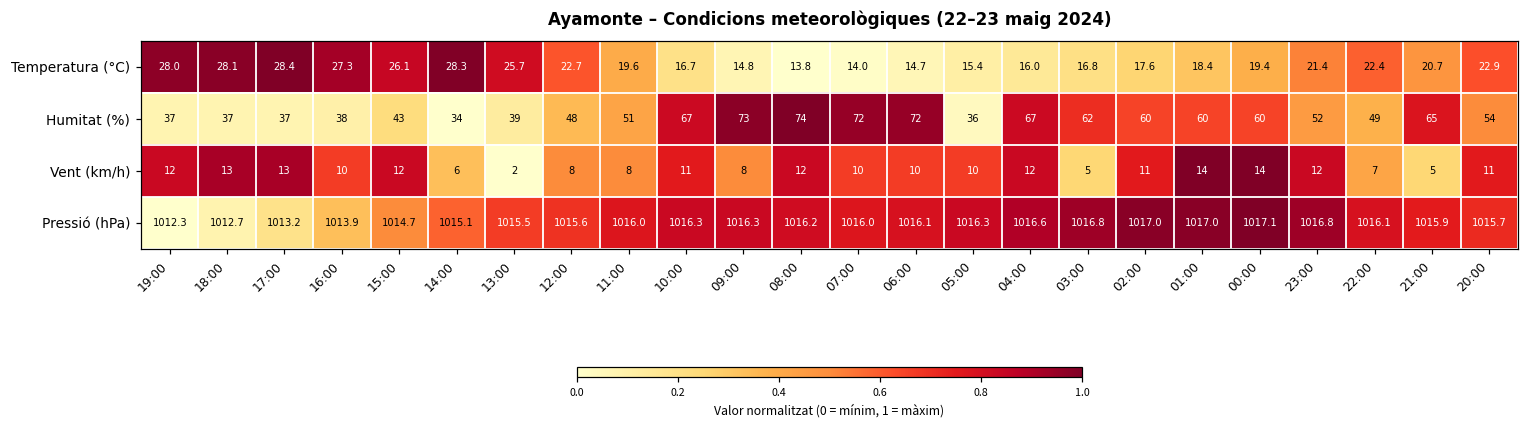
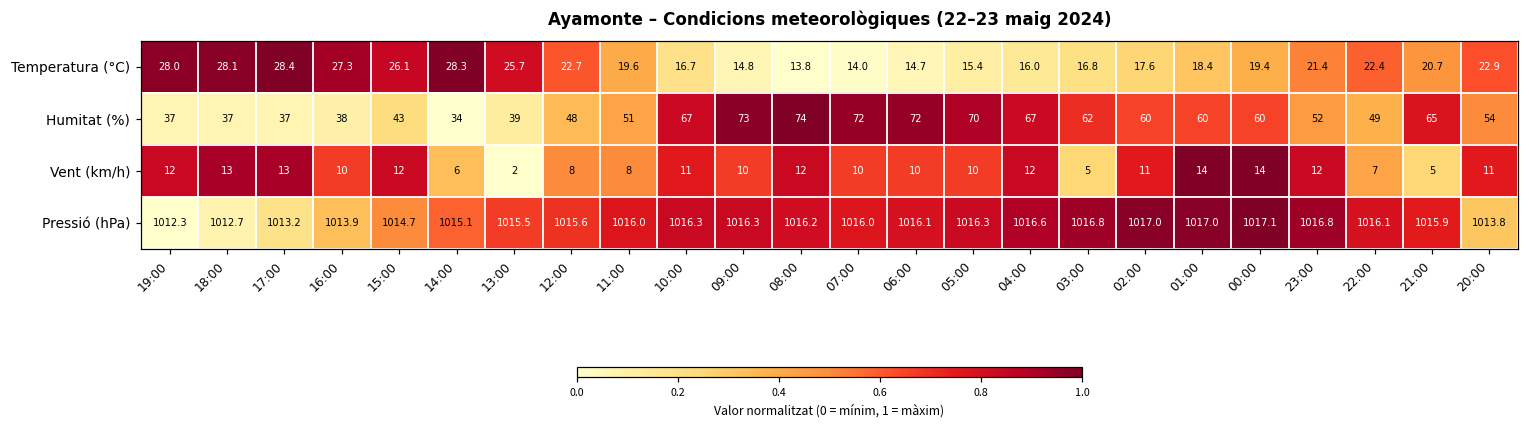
  {
    "Temperatura (°C)": {
      "19:00": 28.0,
      "18:00": 28.1,
      "17:00": 28.4,
      "16:00": 27.3,
      "15:00": 26.1,
      "14:00": 28.3,
      "13:00": 25.7,
      "12:00": 22.7,
      "11:00": 19.6,
      "10:00": 16.7,
      "09:00": 14.8,
      "08:00": 13.8,
      "07:00": 14.0,
      "06:00": 14.7,
      "05:00": 15.4,
      "04:00": 16.0,
      "03:00": 16.8,
      "02:00": 17.6,
      "01:00": 18.4,
      "00:00": 19.4,
      "23:00": 21.4,
      "22:00": 22.4,
      "21:00": 20.7,
      "20:00": 22.9
    },
    "Humitat (%)": {
      "19:00": 37,
      "18:00": 37,
      "17:00": 37,
      "16:00": 38,
      "15:00": 43,
      "14:00": 34,
      "13:00": 39,
      "12:00": 48,
      "11:00": 51,
      "10:00": 67,
      "09:00": 73,
      "08:00": 74,
      "07:00": 72,
      "06:00": 72,
-     "05:00": 36,
+     "05:00": 70,
      "04:00": 67,
      "03:00": 62,
      "02:00": 60,
      "01:00": 60,
      "00:00": 60,
      "23:00": 52,
      "22:00": 49,
      "21:00": 65,
      "20:00": 54
    },
    "Vent (km/h)": {
      "19:00": 12,
      "18:00": 13,
      "17:00": 13,
      "16:00": 10,
      "15:00": 12,
      "14:00": 6,
      "13:00": 2,
      "12:00": 8,
      "11:00": 8,
      "10:00": 11,
-     "09:00": 8,
+     "09:00": 10,
      "08:00": 12,
      "07:00": 10,
      "06:00": 10,
      "05:00": 10,
      "04:00": 12,
      "03:00": 5,
      "02:00": 11,
      "01:00": 14,
      "00:00": 14,
      "23:00": 12,
      "22:00": 7,
      "21:00": 5,
      "20:00": 11
    },
    "Pressió (hPa)": {
      "19:00": 1012.3,
      "18:00": 1012.7,
      "17:00": 1013.2,
      "16:00": 1013.9,
      "15:00": 1014.7,
      "14:00": 1015.1,
      "13:00": 1015.5,
      "12:00": 1015.6,
      "11:00": 1016.0,
      "10:00": 1016.3,
      "09:00": 1016.3,
      "08:00": 1016.2,
      "07:00": 1016.0,
      "06:00": 1016.1,
      "05:00": 1016.3,
      "04:00": 1016.6,
      "03:00": 1016.8,
      "02:00": 1017.0,
      "01:00": 1017.0,
      "00:00": 1017.1,
      "23:00": 1016.8,
      "22:00": 1016.1,
      "21:00": 1015.9,
-     "20:00": 1015.7
+     "20:00": 1013.8
    }
  }
